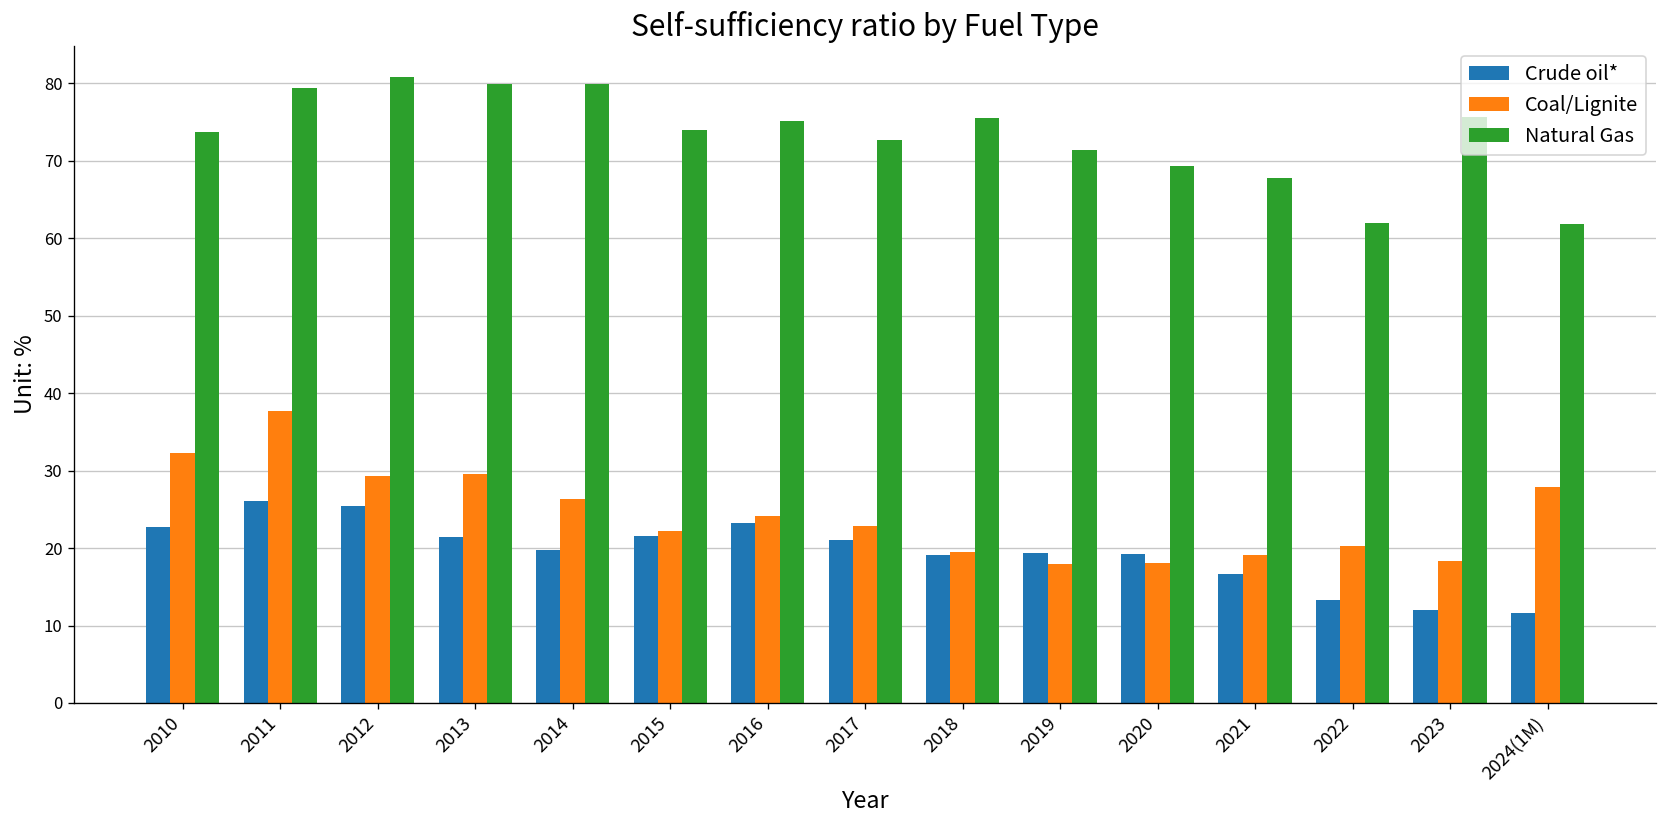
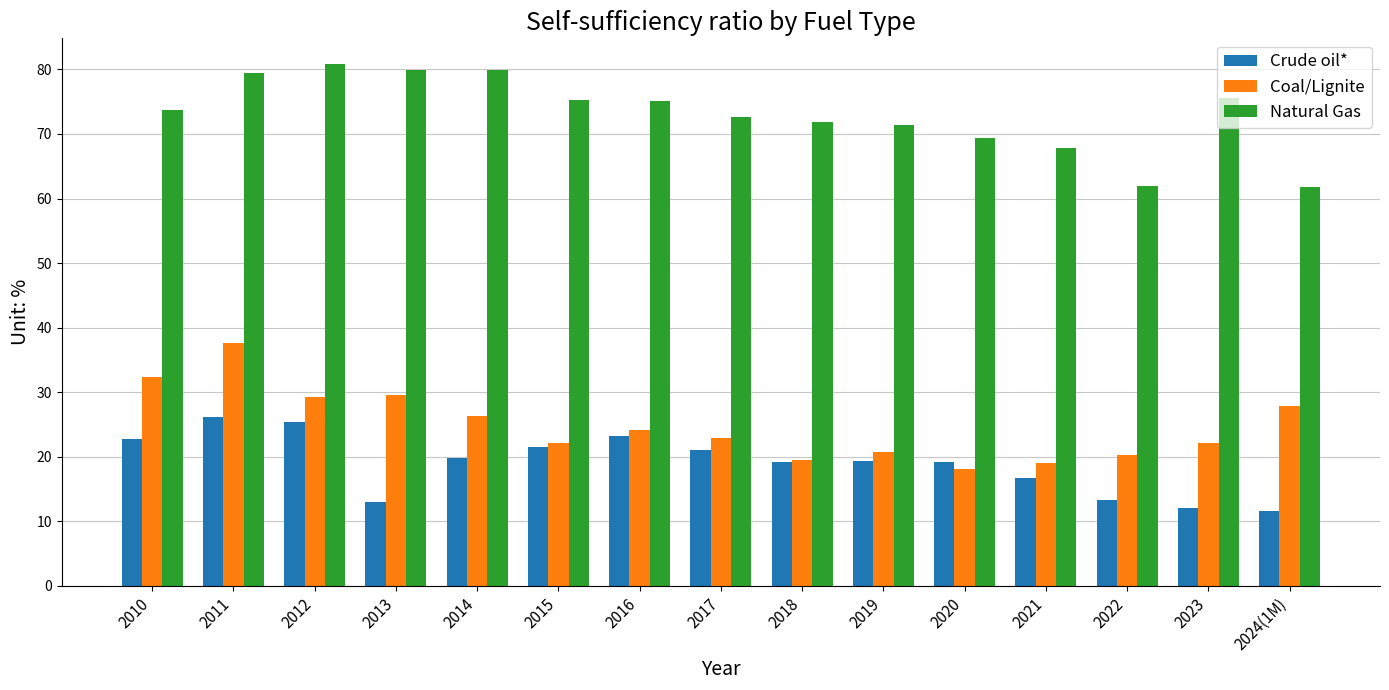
  {
    "Crude oil*": {
      "2010": 23,
      "2011": 26,
      "2012": 25,
-     "2013": 21,
+     "2013": 13,
      "2014": 20,
      "2015": 21,
      "2016": 23,
      "2017": 21,
      "2018": 19,
      "2019": 19,
      "2020": 19,
      "2021": 17,
      "2022": 13,
      "2023": 12,
      "2024(1M)": 12
    },
    "Coal/Lignite": {
      "2010": 32,
      "2011": 38,
      "2012": 29,
      "2013": 30,
      "2014": 26,
      "2015": 22,
      "2016": 24,
      "2017": 23,
      "2018": 20,
-     "2019": 18,
+     "2019": 21,
      "2020": 18,
      "2021": 19,
      "2022": 20,
-     "2023": 18,
+     "2023": 22,
      "2024(1M)": 28
    },
    "Natural Gas": {
      "2010": 74,
      "2011": 79,
      "2012": 81,
      "2013": 80,
      "2014": 80,
-     "2015": 74,
+     "2015": 75,
      "2016": 75,
      "2017": 73,
-     "2018": 76,
+     "2018": 72,
      "2019": 71,
      "2020": 69,
      "2021": 68,
      "2022": 62,
      "2024(1M)": 62
    }
  }
